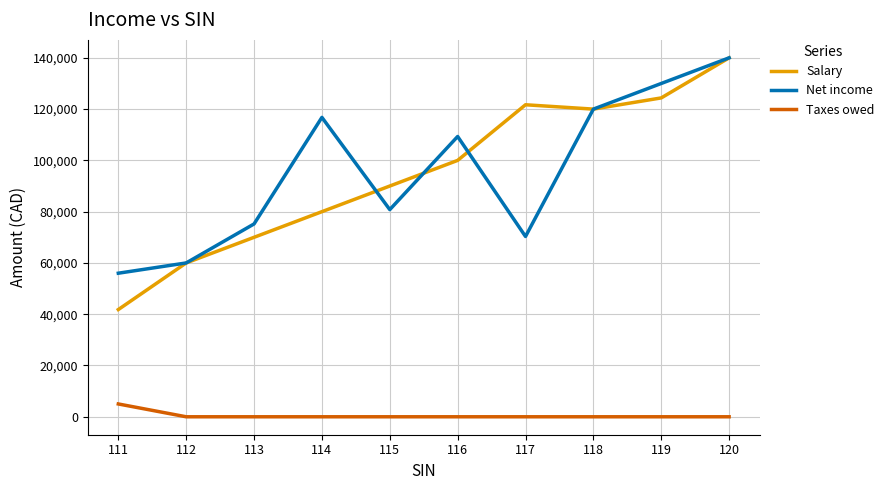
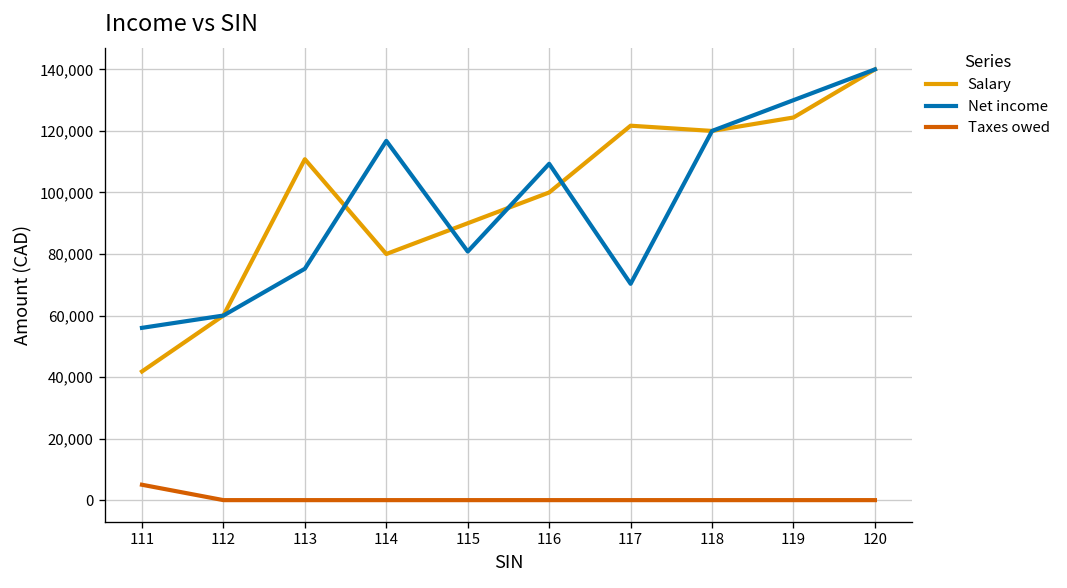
  {
    "Salary": {
      "111": "42,000",
-     "113": "70,000",
+     "113": "111,000",
      "114": "80,000",
      "115": "90,000",
      "116": "100,000",
      "117": "122,000",
      "119": "124,000"
    },
    "Net income": {
      "111": "56,000",
      "113": "75,000",
      "114": "117,000",
      "115": "81,000",
      "116": "109,000",
      "117": "70,000",
      "119": "130,000"
    },
    "Taxes owed": {
      "111": "5,000",
      "112": "0",
      "113": "0",
      "114": "0",
      "115": "0",
      "116": "0",
      "117": "0",
      "118": "0",
      "119": "0",
      "120": "0"
    }
  }
